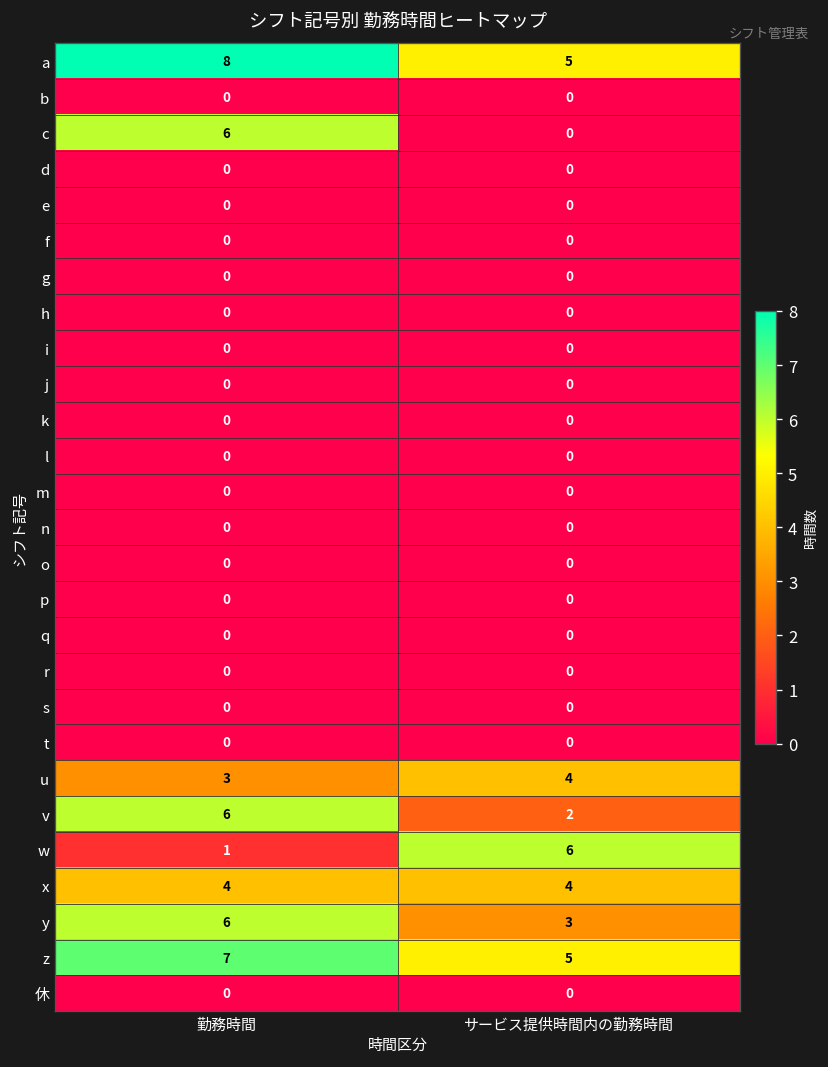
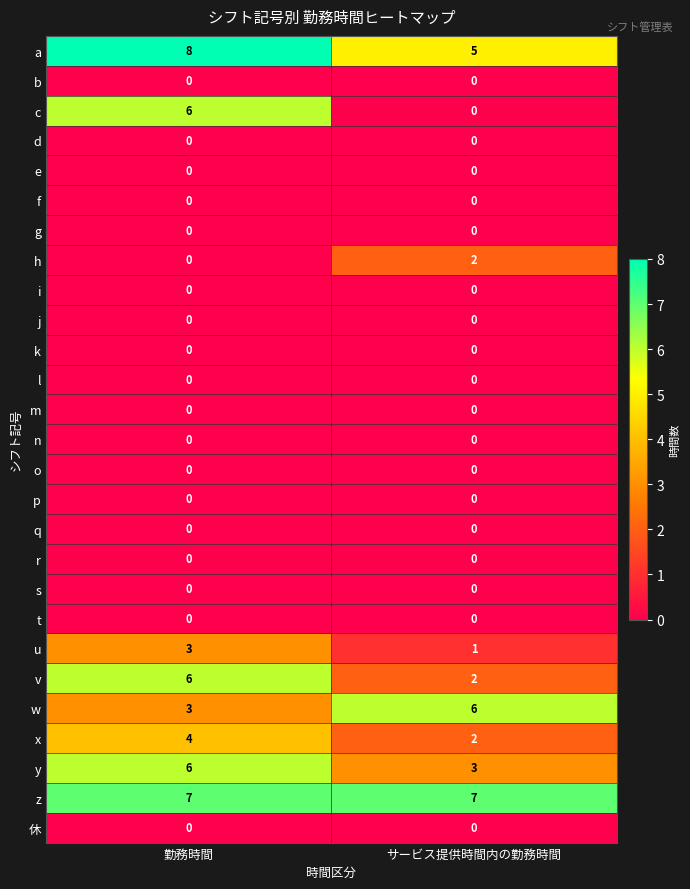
  {
    "a": {
      "勤務時間": 8,
      "サービス提供時間内の勤務時間": 5
    },
    "b": {
      "勤務時間": 0,
      "サービス提供時間内の勤務時間": 0
    },
    "c": {
      "勤務時間": 6,
      "サービス提供時間内の勤務時間": 0
    },
    "d": {
      "勤務時間": 0,
      "サービス提供時間内の勤務時間": 0
    },
    "e": {
      "勤務時間": 0,
      "サービス提供時間内の勤務時間": 0
    },
    "f": {
      "勤務時間": 0,
      "サービス提供時間内の勤務時間": 0
    },
    "g": {
      "勤務時間": 0,
      "サービス提供時間内の勤務時間": 0
    },
    "h": {
      "勤務時間": 0,
-     "サービス提供時間内の勤務時間": 0
+     "サービス提供時間内の勤務時間": 2
    },
    "i": {
      "勤務時間": 0,
      "サービス提供時間内の勤務時間": 0
    },
    "j": {
      "勤務時間": 0,
      "サービス提供時間内の勤務時間": 0
    },
    "k": {
      "勤務時間": 0,
      "サービス提供時間内の勤務時間": 0
    },
    "l": {
      "勤務時間": 0,
      "サービス提供時間内の勤務時間": 0
    },
    "m": {
      "勤務時間": 0,
      "サービス提供時間内の勤務時間": 0
    },
    "n": {
      "勤務時間": 0,
      "サービス提供時間内の勤務時間": 0
    },
    "o": {
      "勤務時間": 0,
      "サービス提供時間内の勤務時間": 0
    },
    "p": {
      "勤務時間": 0,
      "サービス提供時間内の勤務時間": 0
    },
    "q": {
      "勤務時間": 0,
      "サービス提供時間内の勤務時間": 0
    },
    "r": {
      "勤務時間": 0,
      "サービス提供時間内の勤務時間": 0
    },
    "s": {
      "勤務時間": 0,
      "サービス提供時間内の勤務時間": 0
    },
    "t": {
      "勤務時間": 0,
      "サービス提供時間内の勤務時間": 0
    },
    "u": {
      "勤務時間": 3,
-     "サービス提供時間内の勤務時間": 4
+     "サービス提供時間内の勤務時間": 1
    },
    "v": {
      "勤務時間": 6,
      "サービス提供時間内の勤務時間": 2
    },
    "w": {
-     "勤務時間": 1,
+     "勤務時間": 3,
      "サービス提供時間内の勤務時間": 6
    },
    "x": {
      "勤務時間": 4,
-     "サービス提供時間内の勤務時間": 4
+     "サービス提供時間内の勤務時間": 2
    },
    "y": {
      "勤務時間": 6,
      "サービス提供時間内の勤務時間": 3
    },
    "z": {
      "勤務時間": 7,
-     "サービス提供時間内の勤務時間": 5
+     "サービス提供時間内の勤務時間": 7
    },
    "休": {
      "勤務時間": 0,
      "サービス提供時間内の勤務時間": 0
    }
  }
